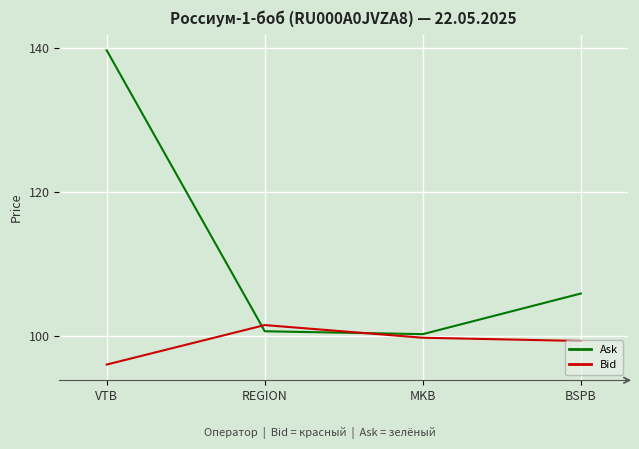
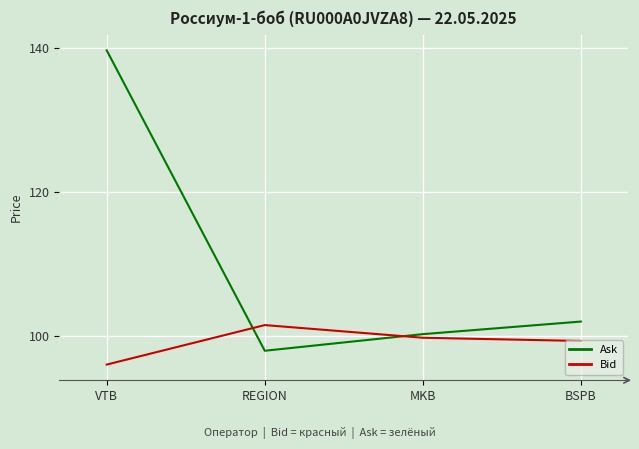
  {
    "Ask": {
      "VTB": 140,
-     "REGION": 101,
+     "REGION": 98,
      "MKB": 100,
-     "BSPB": 106
+     "BSPB": 102
    },
    "Bid": {
      "VTB": 96,
      "REGION": 102,
      "MKB": 100
    }
  }
